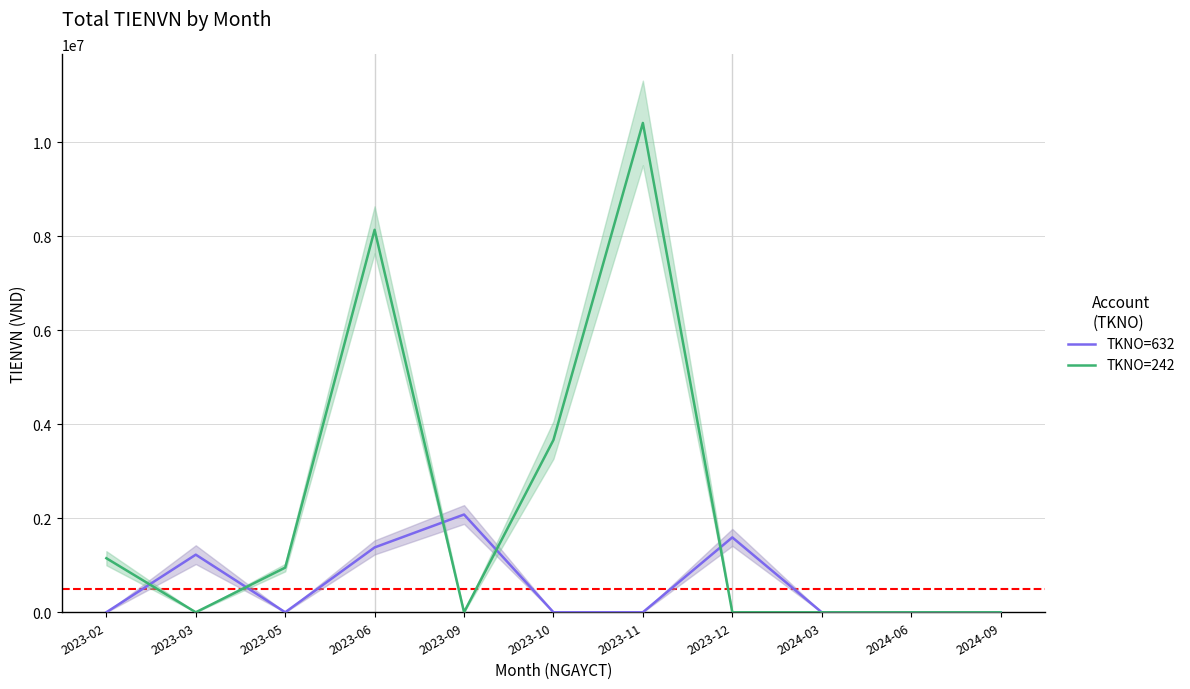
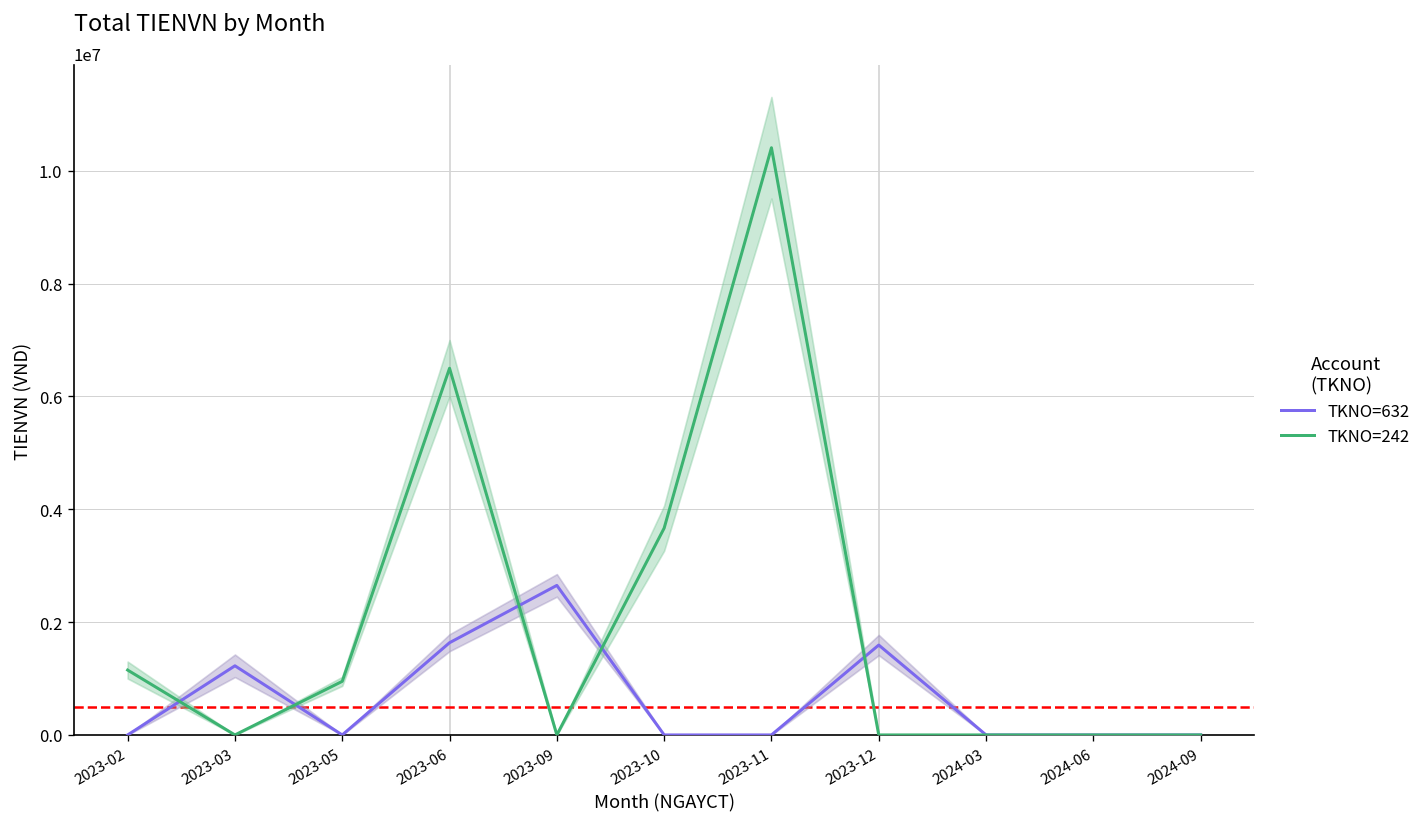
  {
    "TKNO=632": {
      "2023-03": 1200000,
-     "2023-06": 1400000,
-     "2023-09": 2100000,
+     "2023-06": 1600000,
+     "2023-09": 2700000,
      "2023-12": 1600000
    },
    "TKNO=242": {
      "2023-02": 1100000,
      "2023-05": 1000000,
-     "2023-06": 8100000,
+     "2023-06": 6500000,
      "2023-10": 3700000,
      "2023-11": 10400000
    }
  }
